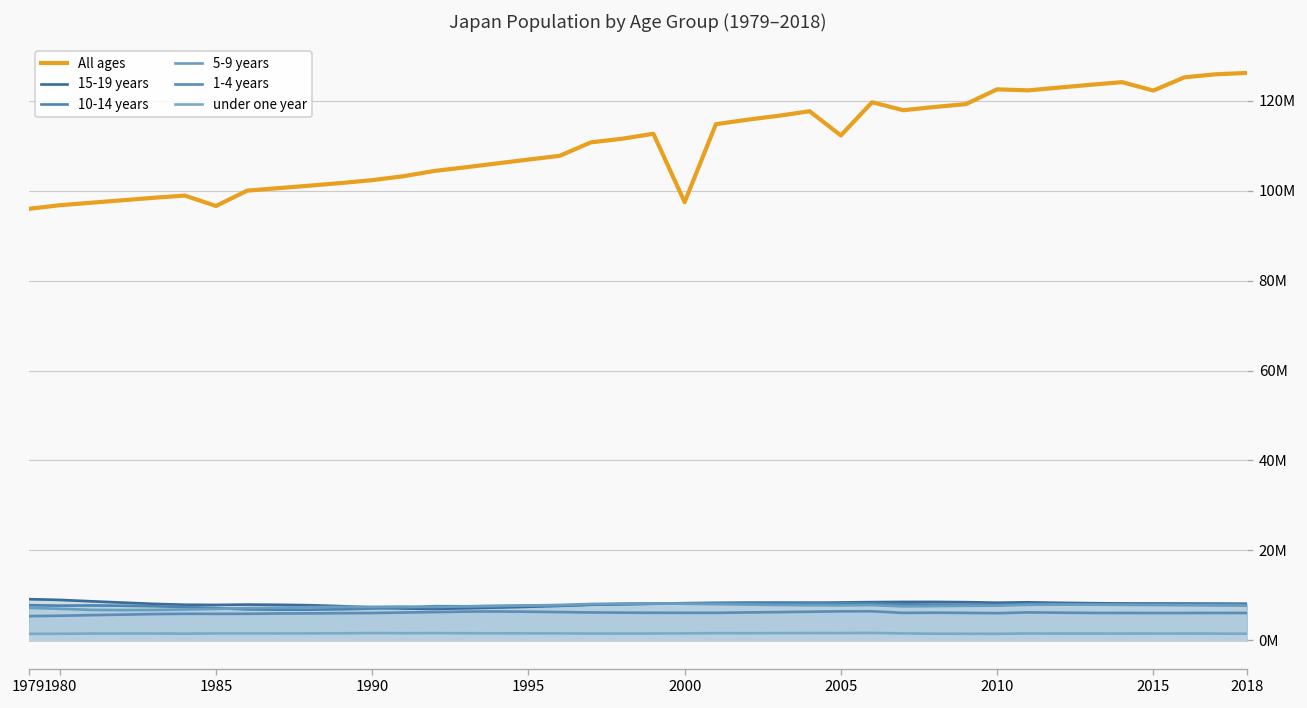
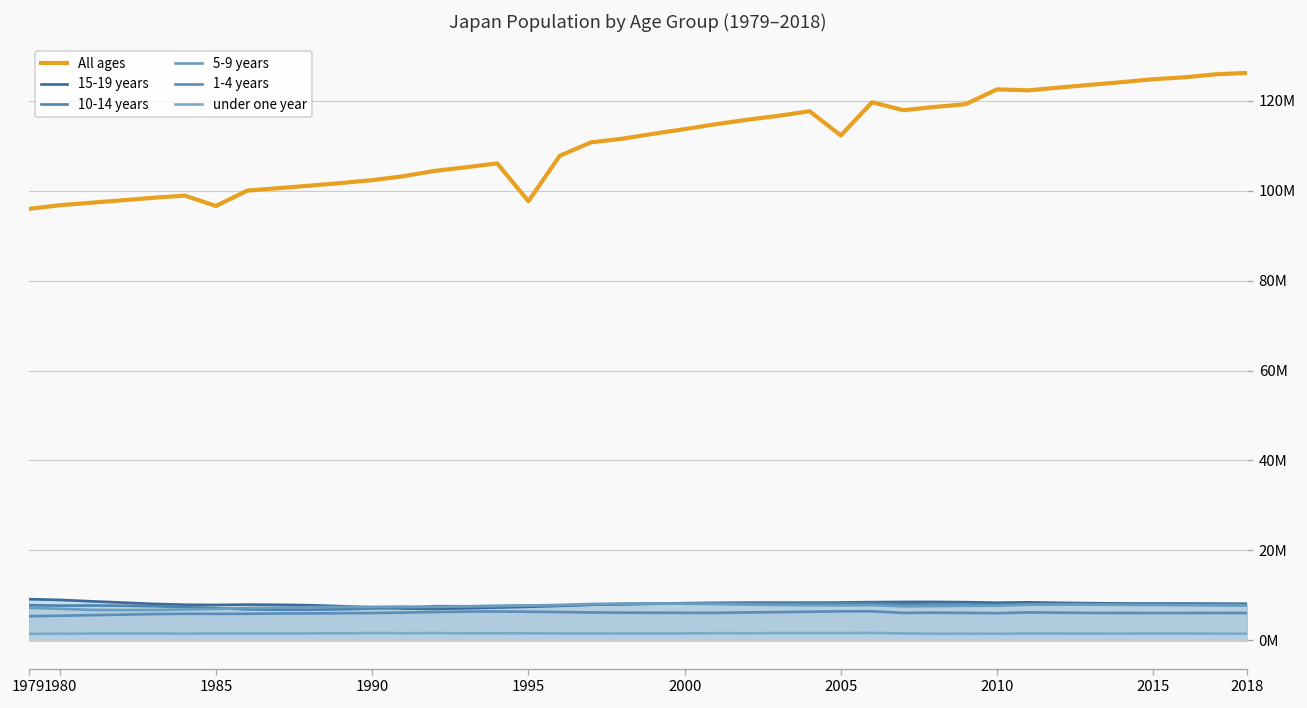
  {
    "All ages": {
      "1979": 96000000,
      "1980": 97000000,
      "1985": 97000000,
      "1990": 102000000,
-     "1995": 107000000,
-     "2000": 97000000,
+     "1995": 98000000,
+     "2000": 114000000,
      "2005": 112000000,
      "2010": 123000000,
-     "2015": 122000000,
+     "2015": 125000000,
      "2018": 126000000
    }
  }
